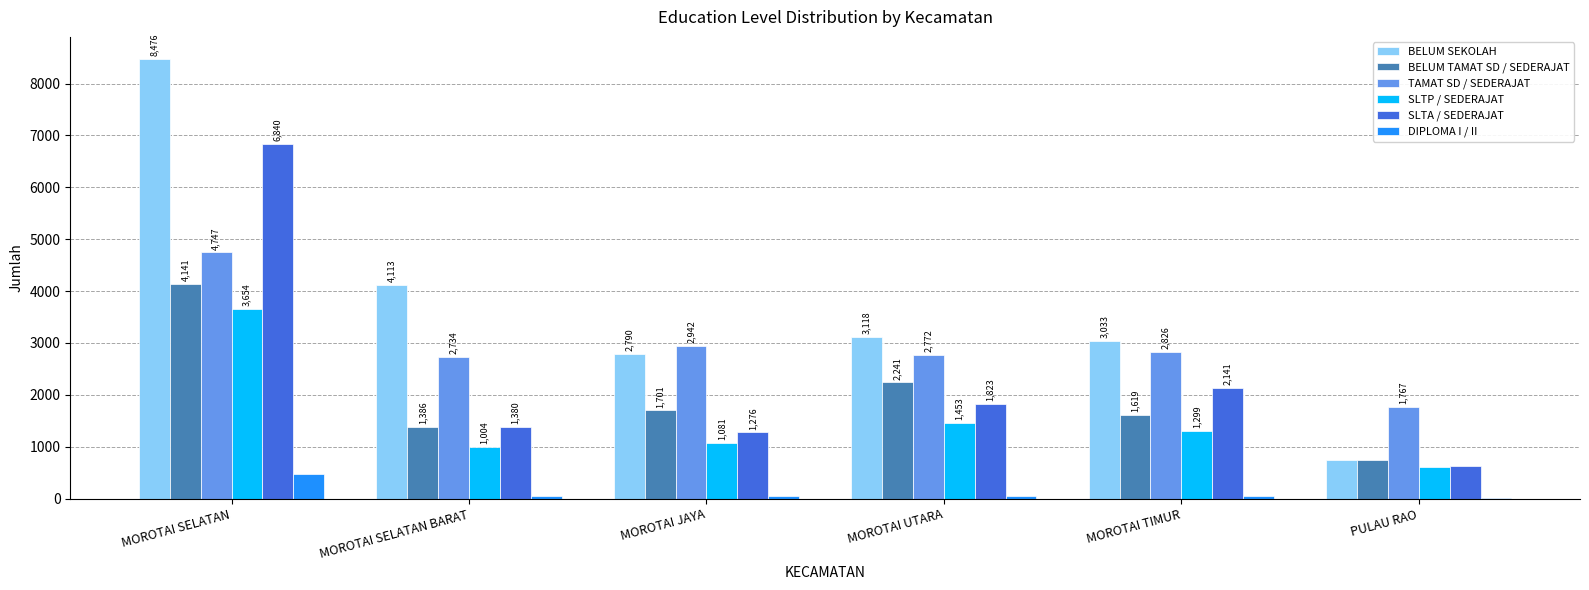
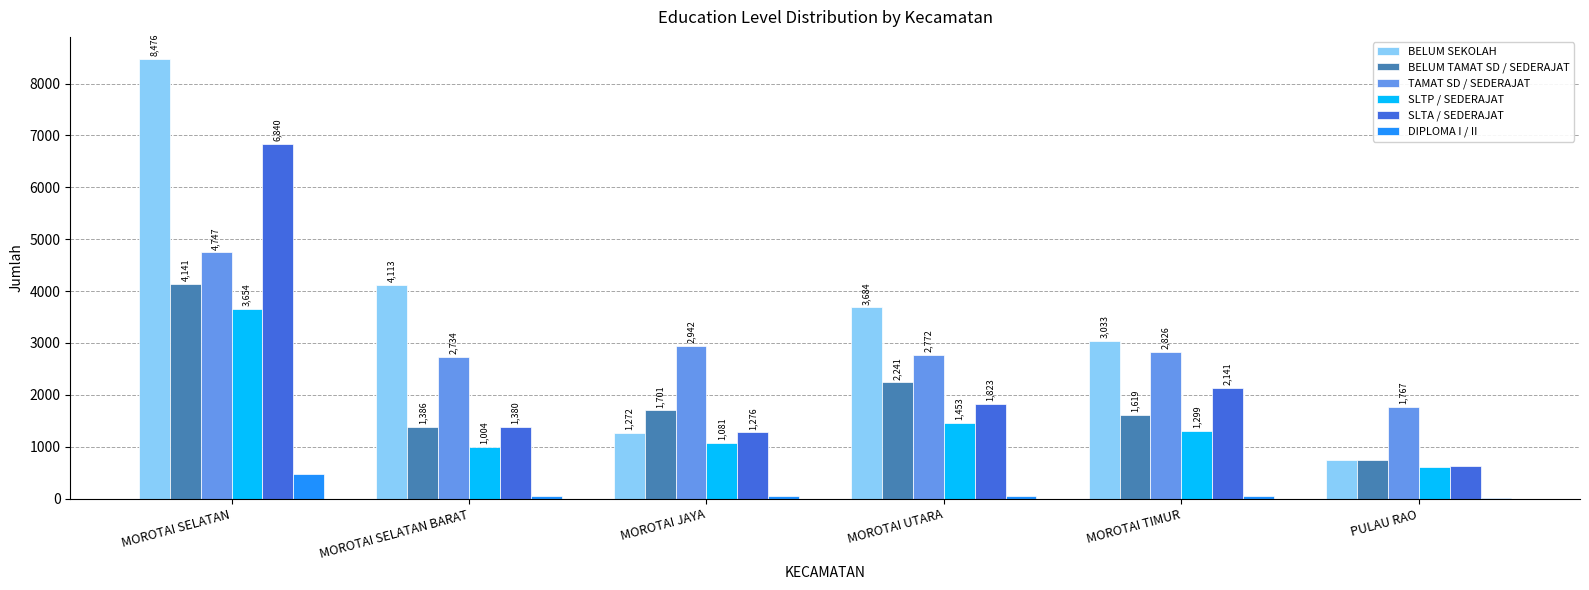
  {
    "BELUM SEKOLAH": {
      "MOROTAI SELATAN": "8,476",
      "MOROTAI SELATAN BARAT": "4,113",
-     "MOROTAI JAYA": "2,790",
-     "MOROTAI UTARA": "3,118",
+     "MOROTAI JAYA": "1,272",
+     "MOROTAI UTARA": "3,684",
      "MOROTAI TIMUR": "3,033"
    }
  }
